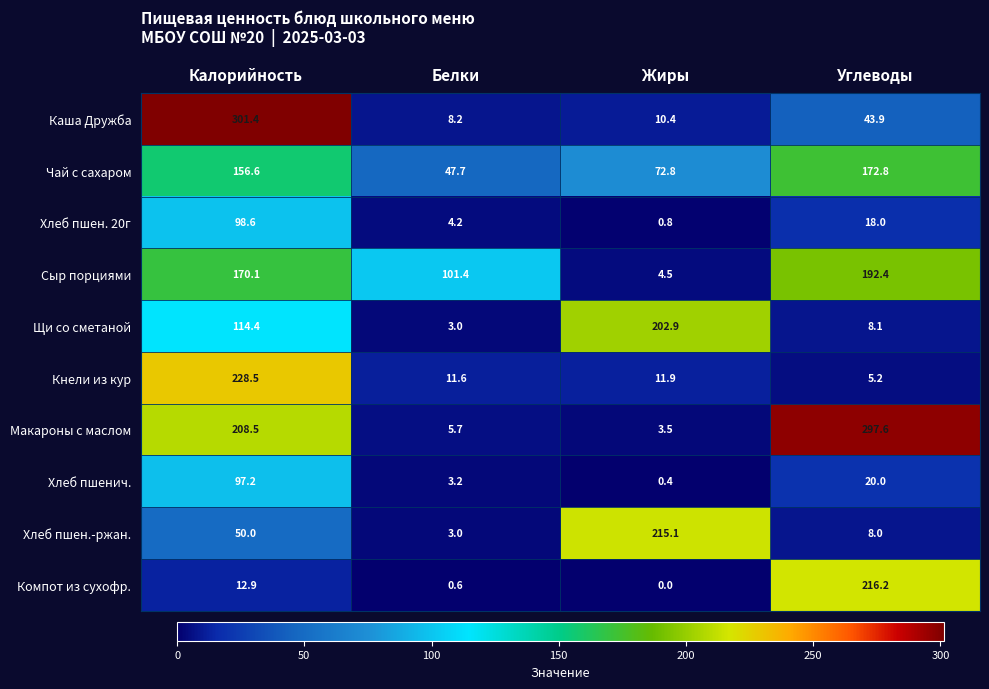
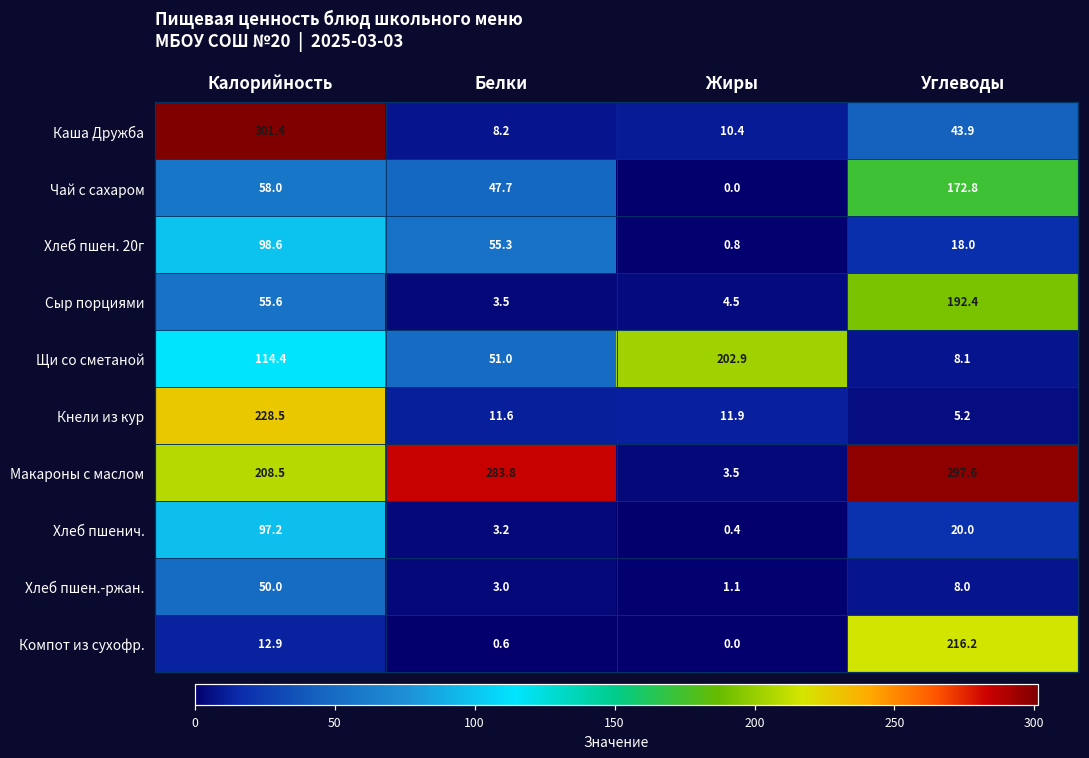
  {
    "Каша Дружба": {
      "Калорийность": 301.4,
      "Белки": 8.2,
      "Жиры": 10.4,
      "Углеводы": 43.9
    },
    "Чай с сахаром": {
-     "Калорийность": 156.6,
+     "Калорийность": 58.0,
      "Белки": 47.7,
-     "Жиры": 72.8,
+     "Жиры": 0.0,
      "Углеводы": 172.8
    },
    "Хлеб пшен. 20г": {
      "Калорийность": 98.6,
-     "Белки": 4.2,
+     "Белки": 55.3,
      "Жиры": 0.8,
      "Углеводы": 18.0
    },
    "Сыр порциями": {
-     "Калорийность": 170.1,
-     "Белки": 101.4,
+     "Калорийность": 55.6,
+     "Белки": 3.5,
      "Жиры": 4.5,
      "Углеводы": 192.4
    },
    "Щи со сметаной": {
      "Калорийность": 114.4,
-     "Белки": 3.0,
+     "Белки": 51.0,
      "Жиры": 202.9,
      "Углеводы": 8.1
    },
    "Кнели из кур": {
      "Калорийность": 228.5,
      "Белки": 11.6,
      "Жиры": 11.9,
      "Углеводы": 5.2
    },
    "Макароны с маслом": {
      "Калорийность": 208.5,
-     "Белки": 5.7,
+     "Белки": 283.8,
      "Жиры": 3.5,
      "Углеводы": 297.6
    },
    "Хлеб пшенич.": {
      "Калорийность": 97.2,
      "Белки": 3.2,
      "Жиры": 0.4,
      "Углеводы": 20.0
    },
    "Хлеб пшен.-ржан.": {
      "Калорийность": 50.0,
      "Белки": 3.0,
-     "Жиры": 215.1,
+     "Жиры": 1.1,
      "Углеводы": 8.0
    },
    "Компот из сухофр.": {
      "Калорийность": 12.9,
      "Белки": 0.6,
      "Жиры": 0.0,
      "Углеводы": 216.2
    }
  }
